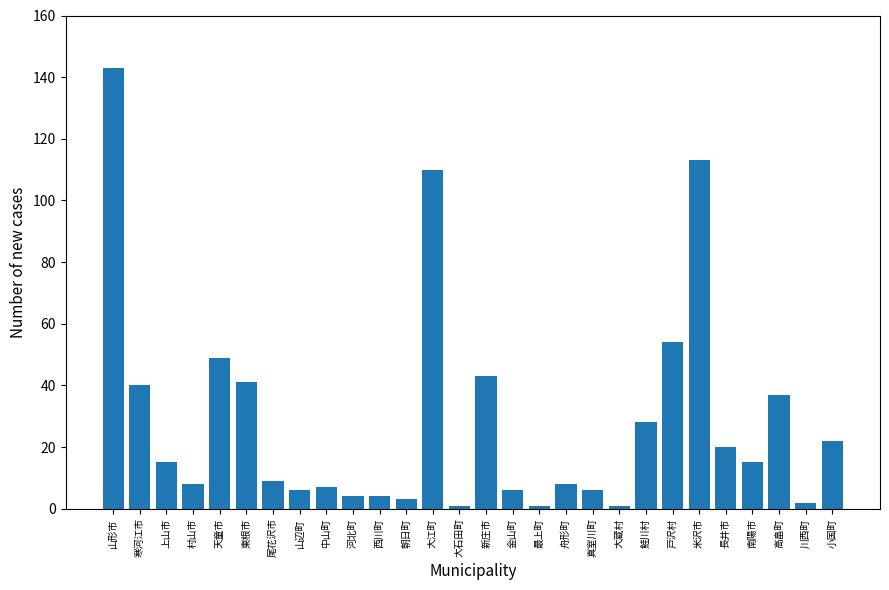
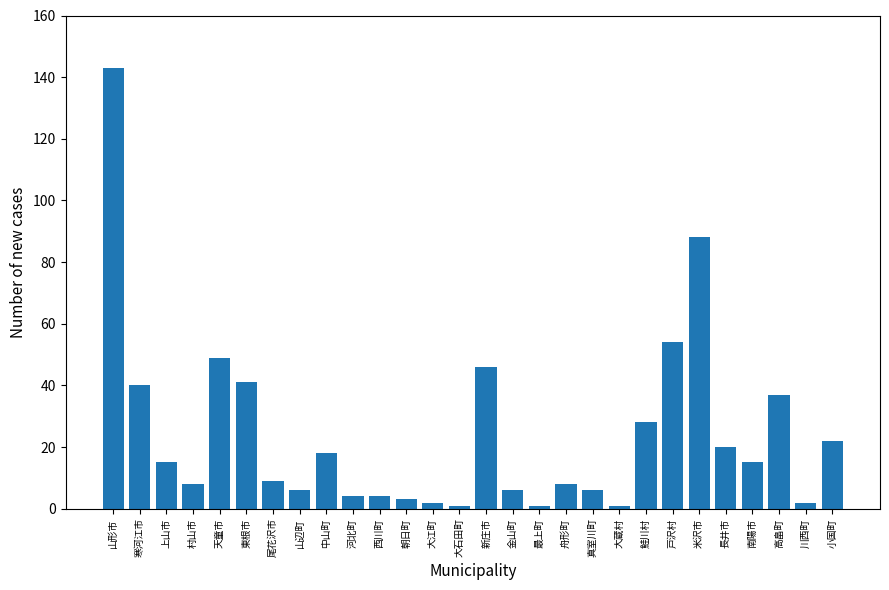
  {
    "山形市": 143,
    "寒河江市": 40,
    "上山市": 15,
    "村山市": 8,
    "天童市": 49,
    "東根市": 41,
    "尾花沢市": 9,
    "山辺町": 6,
-   "中山町": 7,
+   "中山町": 18,
    "河北町": 4,
    "西川町": 4,
    "朝日町": 3,
-   "大江町": 110,
+   "大江町": 2,
    "大石田町": 1,
-   "新庄市": 43,
+   "新庄市": 46,
    "金山町": 6,
    "最上町": 1,
    "舟形町": 8,
    "真室川町": 6,
    "大蔵村": 1,
    "鮭川村": 28,
    "戸沢村": 54,
-   "米沢市": 113,
+   "米沢市": 88,
    "長井市": 20,
    "南陽市": 15,
    "高畠町": 37,
    "川西町": 2,
    "小国町": 22
  }
